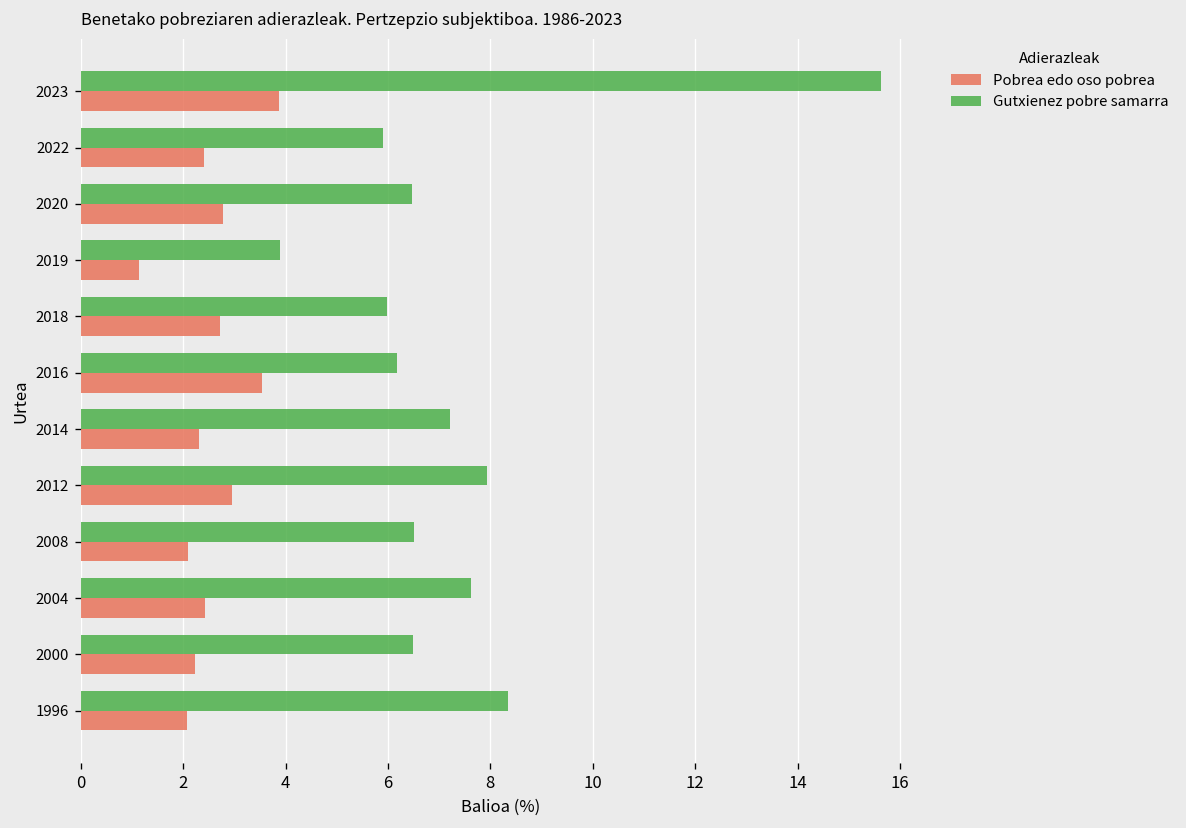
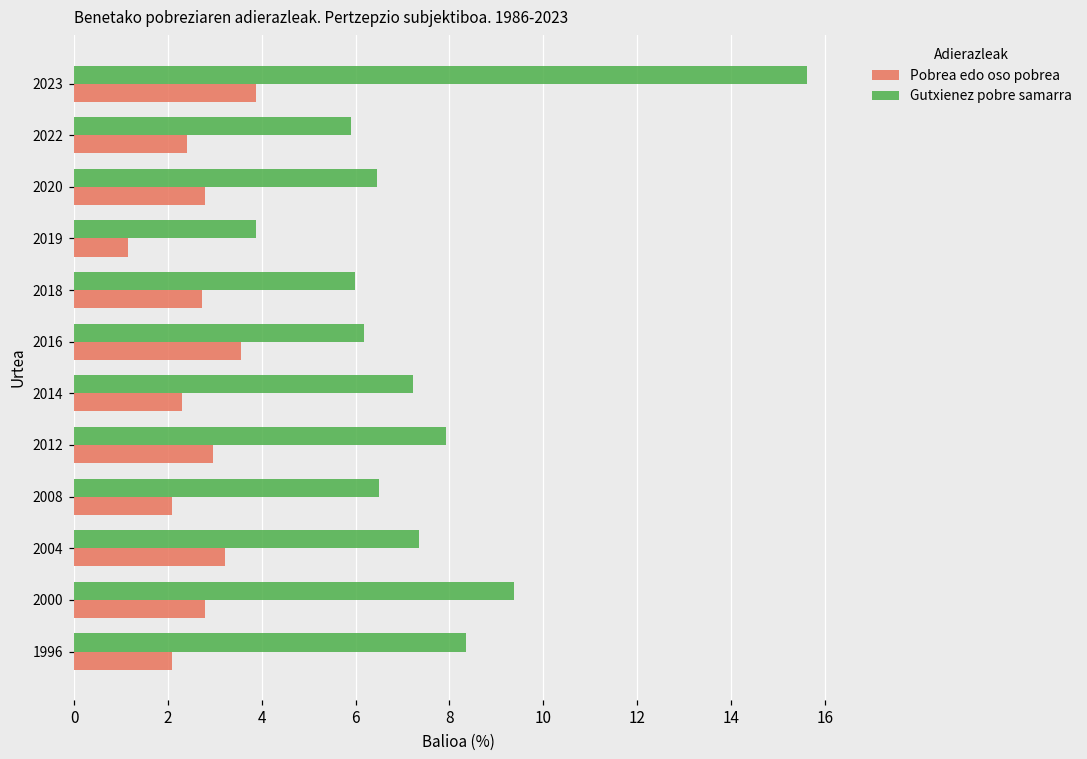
  {
    "Pobrea edo oso pobrea": {
      "2023": 3.9,
      "2022": 2.4,
      "2020": 2.8,
      "2019": 1.1,
      "2018": 2.7,
      "2016": 3.5,
      "2014": 2.3,
      "2012": 3.0,
      "2008": 2.1,
-     "2004": 2.4,
-     "2000": 2.2,
+     "2004": 3.2,
+     "2000": 2.8,
      "1996": 2.1
    },
    "Gutxienez pobre samarra": {
      "2023": 15.6,
      "2022": 5.9,
      "2020": 6.5,
      "2019": 3.9,
      "2018": 6.0,
      "2016": 6.2,
      "2014": 7.2,
      "2012": 7.9,
      "2008": 6.5,
-     "2004": 7.6,
-     "2000": 6.5,
+     "2004": 7.3,
+     "2000": 9.4,
      "1996": 8.3
    }
  }
